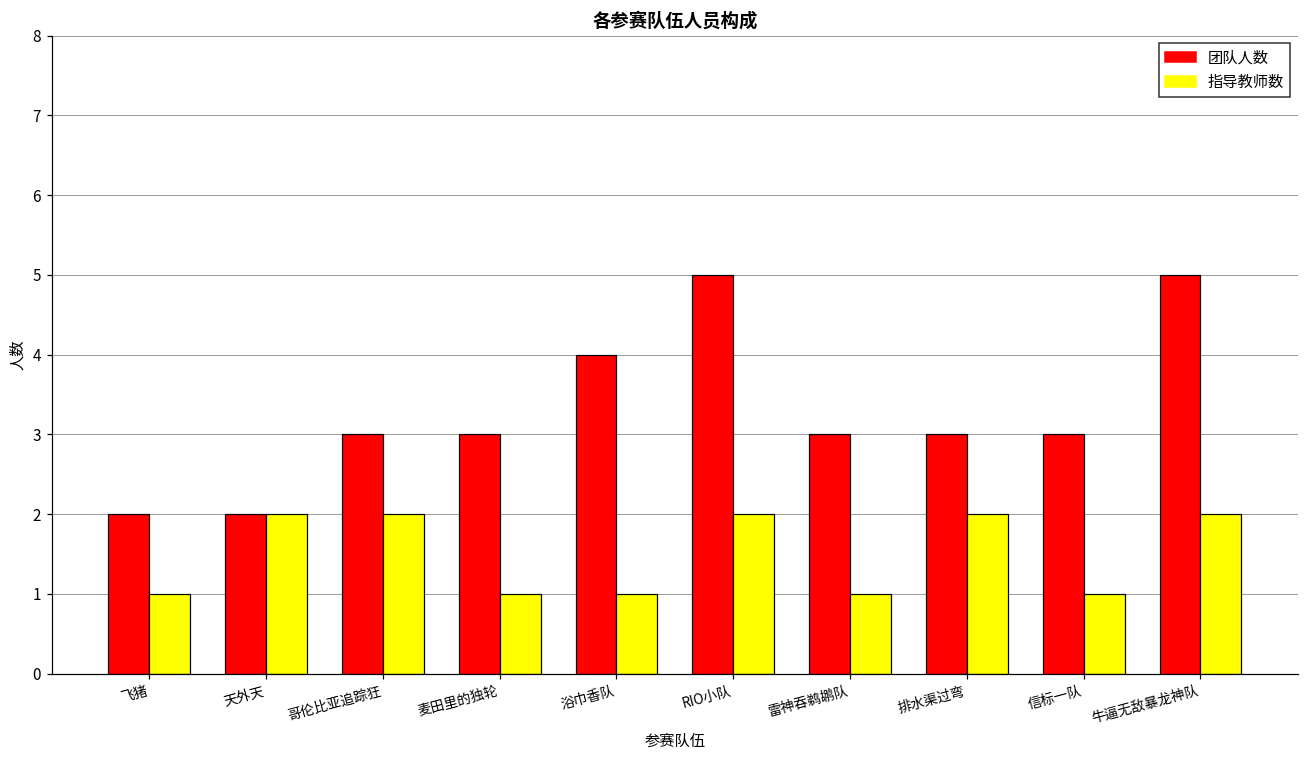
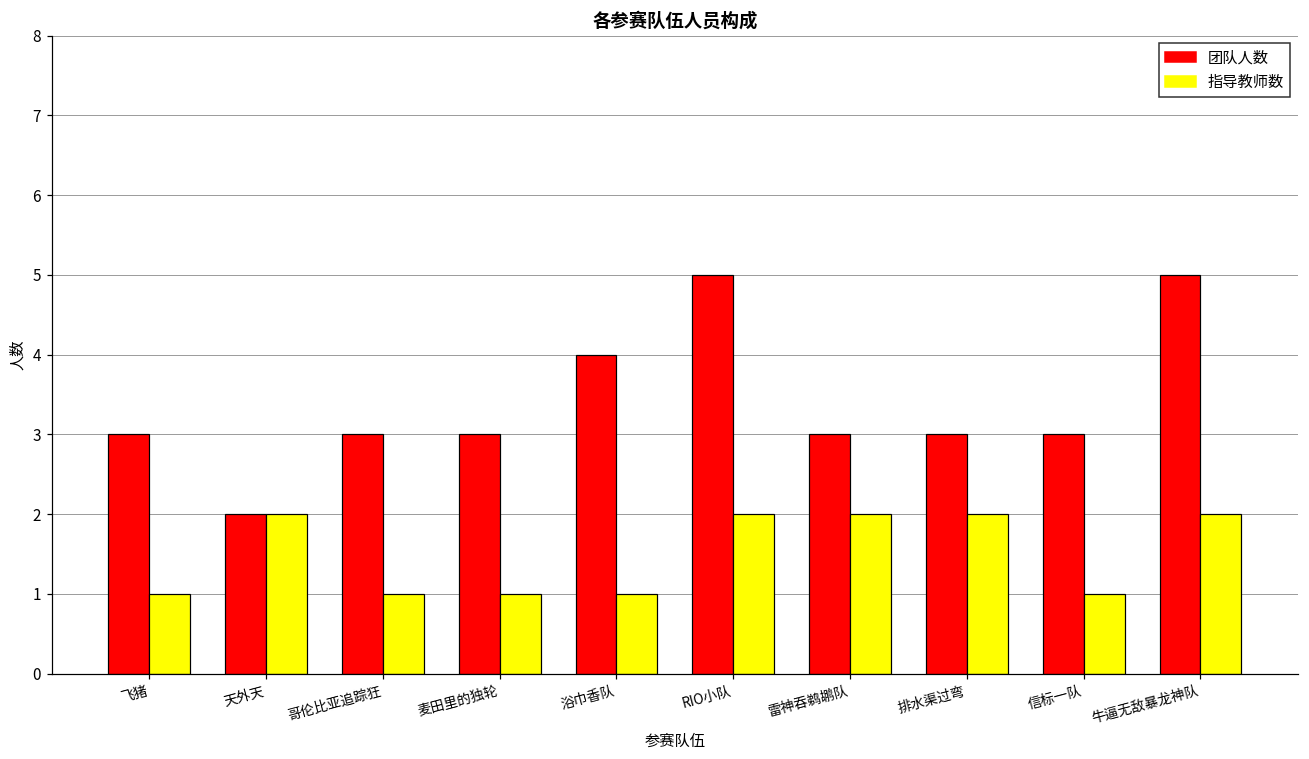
  {
    "团队人数": {
-     "飞猪": 2,
+     "飞猪": 3,
      "天外天": 2,
      "哥伦比亚追踪狂": 3,
      "麦田里的独轮": 3,
      "浴巾香队": 4,
      "RIO小队": 5,
      "雷神吞鹈鹕队": 3,
      "排水渠过弯": 3,
      "信标一队": 3,
      "牛逼无敌暴龙神队": 5
    },
    "指导教师数": {
      "飞猪": 1,
      "天外天": 2,
-     "哥伦比亚追踪狂": 2,
+     "哥伦比亚追踪狂": 1,
      "麦田里的独轮": 1,
      "浴巾香队": 1,
      "RIO小队": 2,
-     "雷神吞鹈鹕队": 1,
+     "雷神吞鹈鹕队": 2,
      "排水渠过弯": 2,
      "信标一队": 1,
      "牛逼无敌暴龙神队": 2
    }
  }
